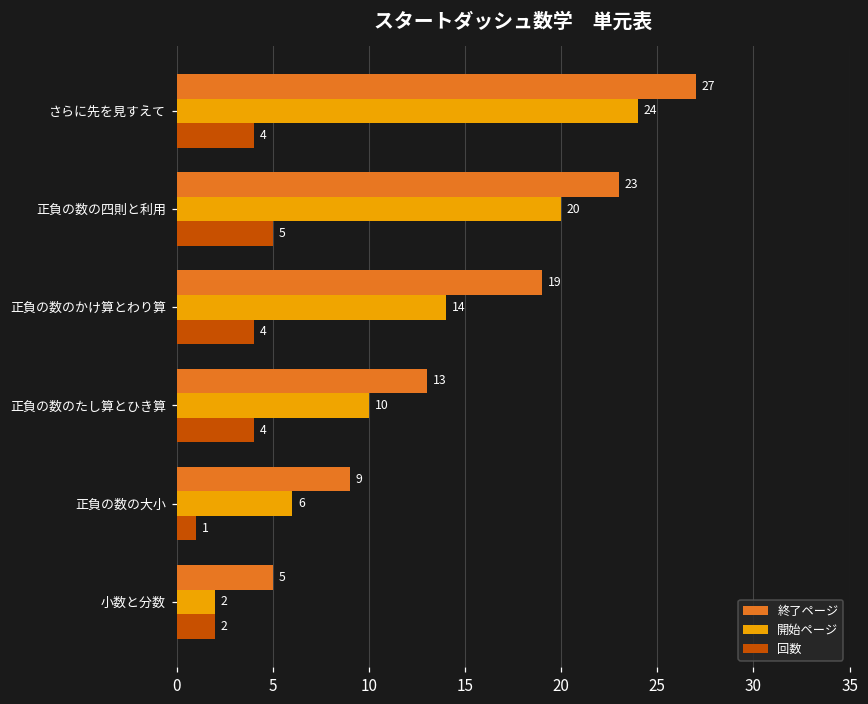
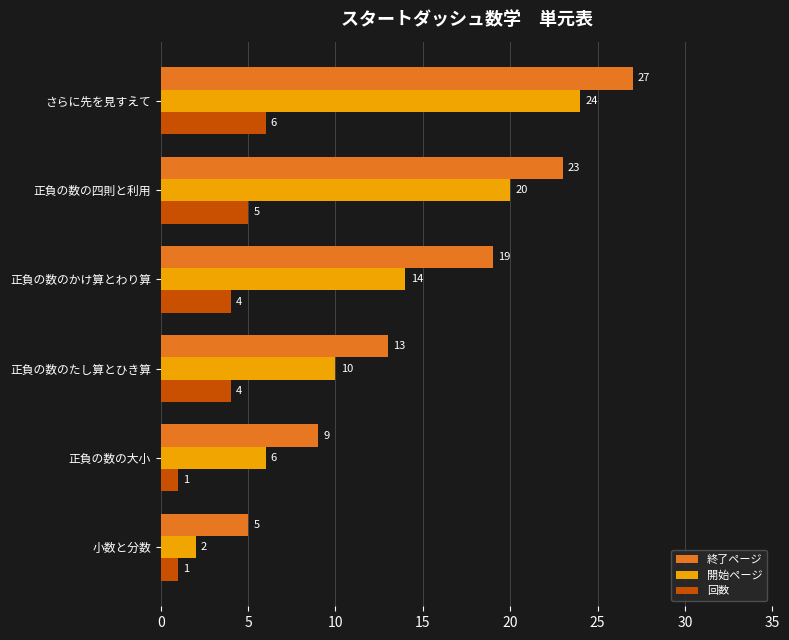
  {
    "回数": {
-     "さらに先を見すえて": 4,
+     "さらに先を見すえて": 6,
      "正負の数の四則と利用": 5,
      "正負の数のかけ算とわり算": 4,
      "正負の数のたし算とひき算": 4,
      "正負の数の大小": 1,
-     "小数と分数": 2
+     "小数と分数": 1
    }
  }
